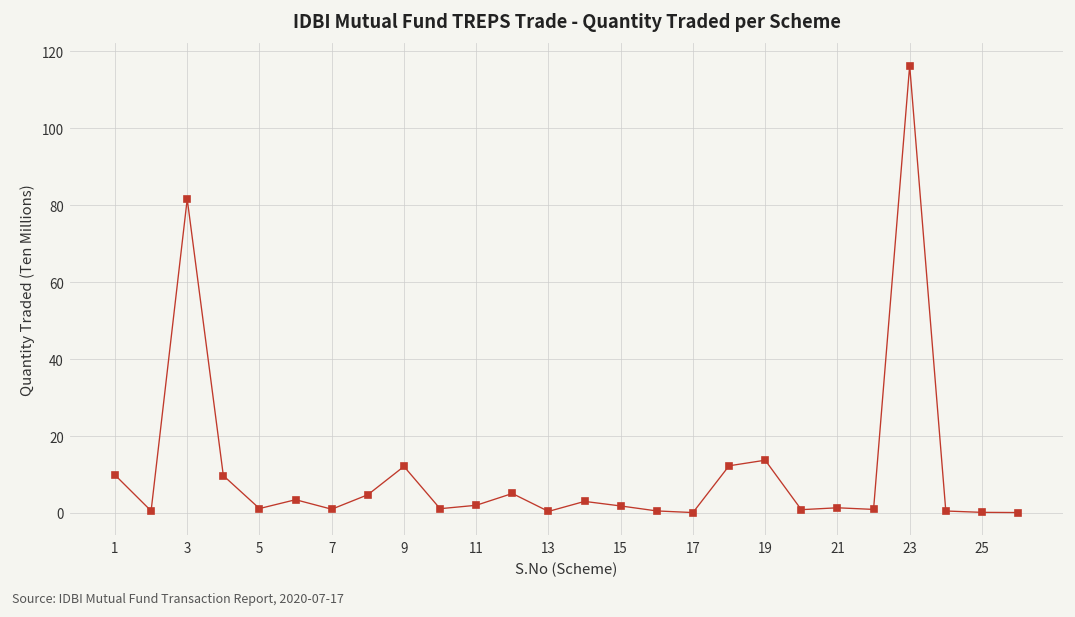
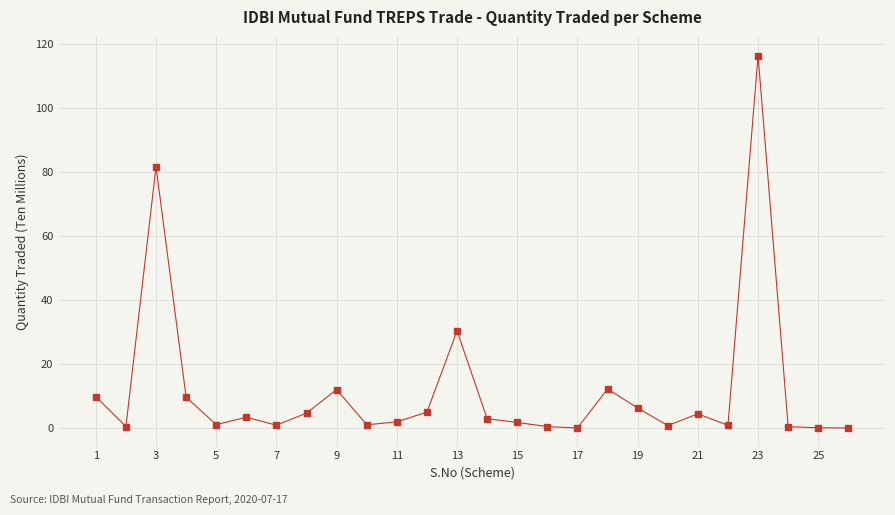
  {
    "1": 10,
    "3": 82,
    "5": 1,
    "7": 1,
    "9": 12,
    "11": 2,
-   "13": 0,
+   "13": 30,
    "15": 2,
    "17": 0,
-   "19": 14,
-   "21": 1,
+   "19": 6,
+   "21": 5,
    "23": 116,
    "25": 0
  }
